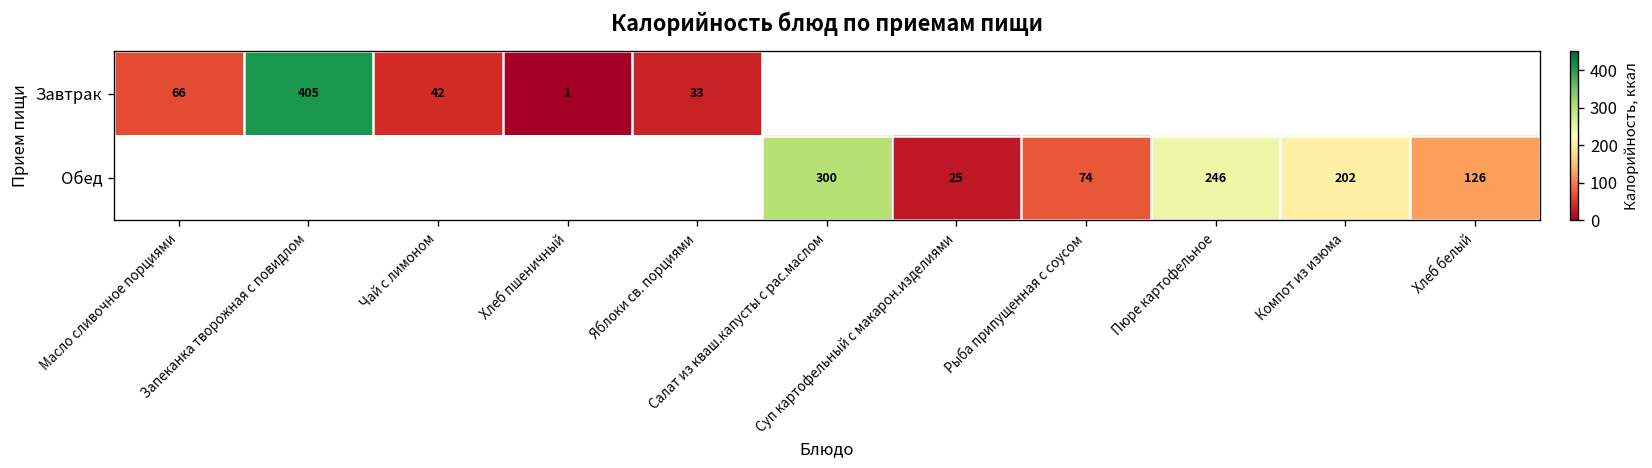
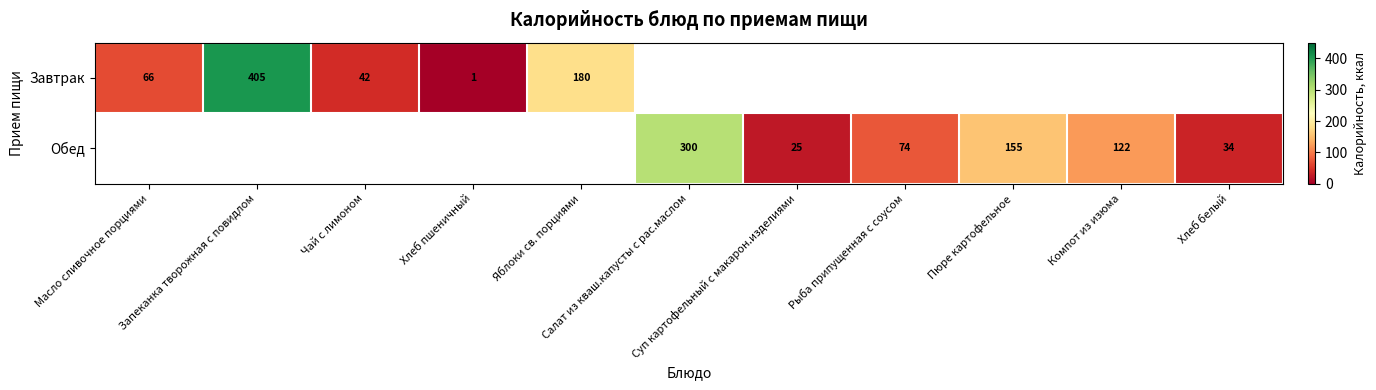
  {
    "Завтрак": {
      "Масло сливочное порциями": 66,
      "Запеканка творожная с повидлом": 405,
      "Чай с лимоном": 42,
      "Хлеб пшеничный": 1,
-     "Яблоки св. порциями": 33
+     "Яблоки св. порциями": 180
    },
    "Обед": {
      "Салат из кваш.капусты с рас.маслом": 300,
      "Суп картофельный с макарон.изделиями": 25,
      "Рыба припущенная с соусом": 74,
-     "Пюре картофельное": 246,
-     "Компот из изюма": 202,
-     "Хлеб белый": 126
+     "Пюре картофельное": 155,
+     "Компот из изюма": 122,
+     "Хлеб белый": 34
    }
  }
